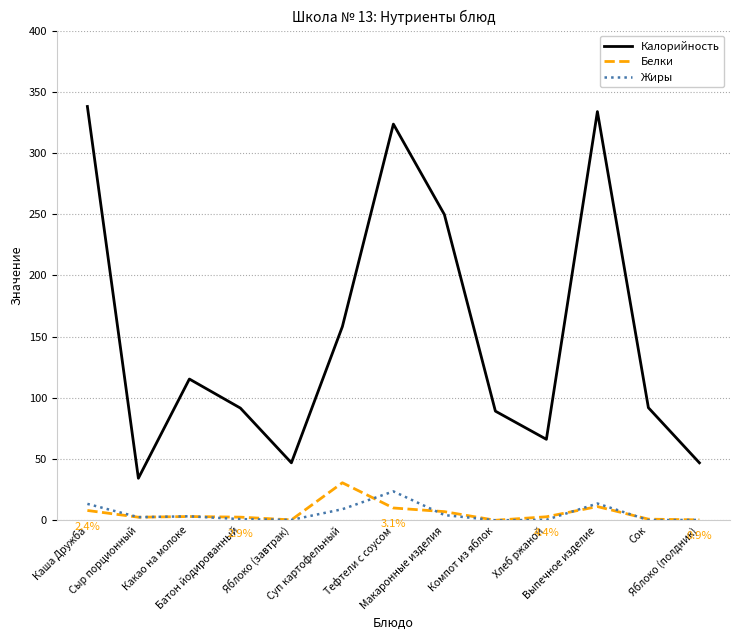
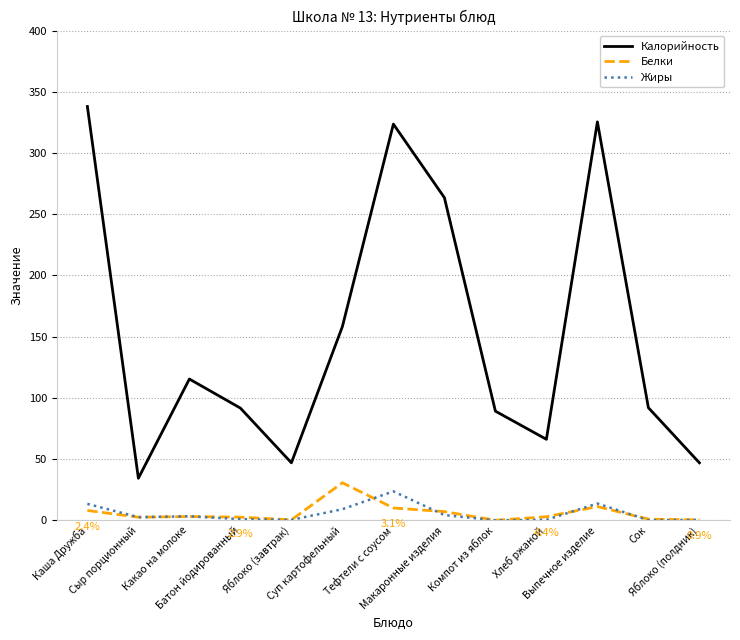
  {
    "Калорийность": {
      "Каша Дружба": 338,
      "Сыр порционный": 34,
      "Какао на молоке": 115,
      "Батон йодированный": 92,
      "Яблоко (завтрак)": 47,
      "Суп картофельный": 158,
      "Тефтели с соусом": 324,
-     "Макаронные изделия": 250,
+     "Макаронные изделия": 264,
      "Компот из яблок": 89,
      "Хлеб ржаной": 66,
-     "Выпечное изделие": 334,
+     "Выпечное изделие": 325,
      "Сок": 92,
      "Яблоко (полдник)": 47
    },
    "Белки": {
      "Суп картофельный": 31,
      "Макаронные изделия": 7,
      "Хлеб ржаной": 3,
      "Выпечное изделие": 11
    },
    "Жиры": {
      "Каша Дружба": 13,
      "Суп картофельный": 9,
      "Тефтели с соусом": 24,
      "Макаронные изделия": 4,
      "Выпечное изделие": 14
    }
  }
